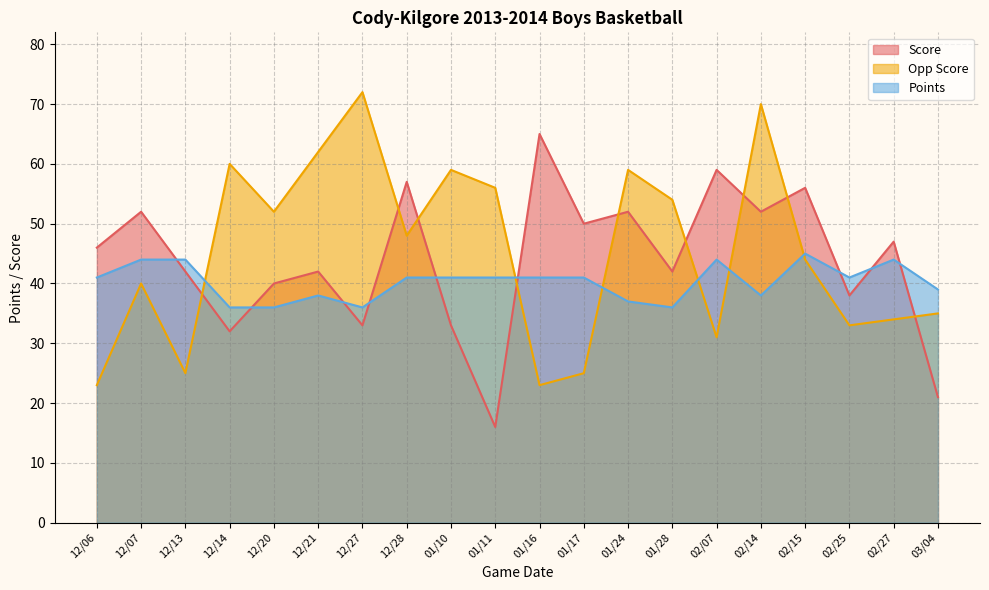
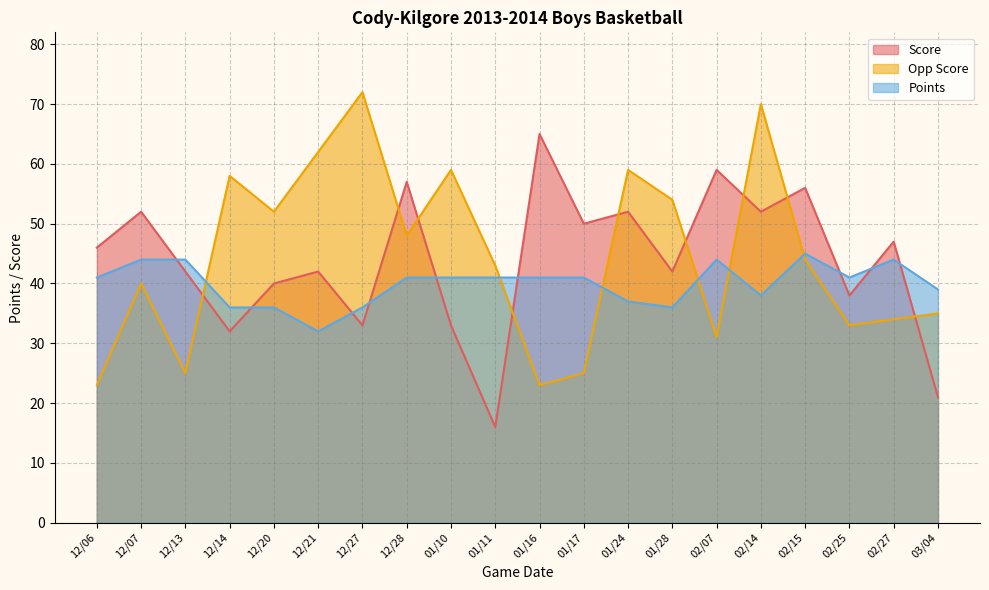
  {
    "Score": {
      "12/06": 46,
      "12/07": 52,
      "12/13": 42,
      "12/14": 32,
      "12/20": 40,
      "12/21": 42,
      "12/27": 33,
      "12/28": 57,
      "01/10": 33,
      "01/11": 16,
      "01/16": 65,
      "01/17": 50,
      "01/24": 52,
      "01/28": 42,
      "02/07": 59,
      "02/14": 52,
      "02/15": 56,
      "02/25": 38,
      "02/27": 47,
      "03/04": 21
    },
    "Opp Score": {
      "12/06": 23,
      "12/07": 40,
      "12/13": 25,
-     "12/14": 60,
+     "12/14": 58,
      "12/20": 52,
      "12/21": 62,
      "12/27": 72,
      "12/28": 48,
      "01/10": 59,
-     "01/11": 56,
+     "01/11": 43,
      "01/16": 23,
      "01/17": 25,
      "01/24": 59,
      "01/28": 54,
      "02/07": 31,
      "02/14": 70,
      "02/15": 44,
      "02/25": 33,
      "02/27": 34,
      "03/04": 35
    },
    "Points": {
      "12/06": 41,
      "12/07": 44,
      "12/13": 44,
      "12/14": 36,
      "12/20": 36,
-     "12/21": 38,
+     "12/21": 32,
      "12/27": 36,
      "12/28": 41,
      "01/10": 41,
      "01/11": 41,
      "01/16": 41,
      "01/17": 41,
      "01/24": 37,
      "01/28": 36,
      "02/07": 44,
      "02/14": 38,
      "02/15": 45,
      "02/25": 41,
      "02/27": 44,
      "03/04": 39
    }
  }
